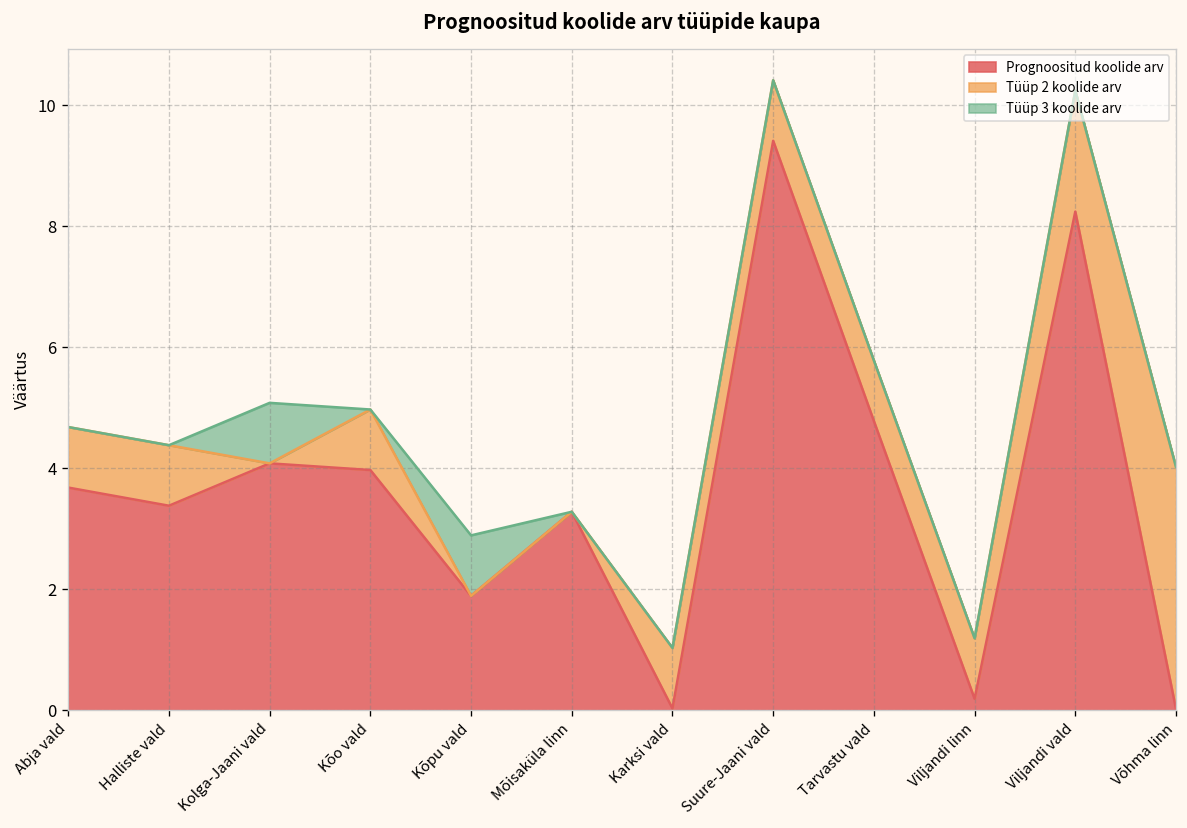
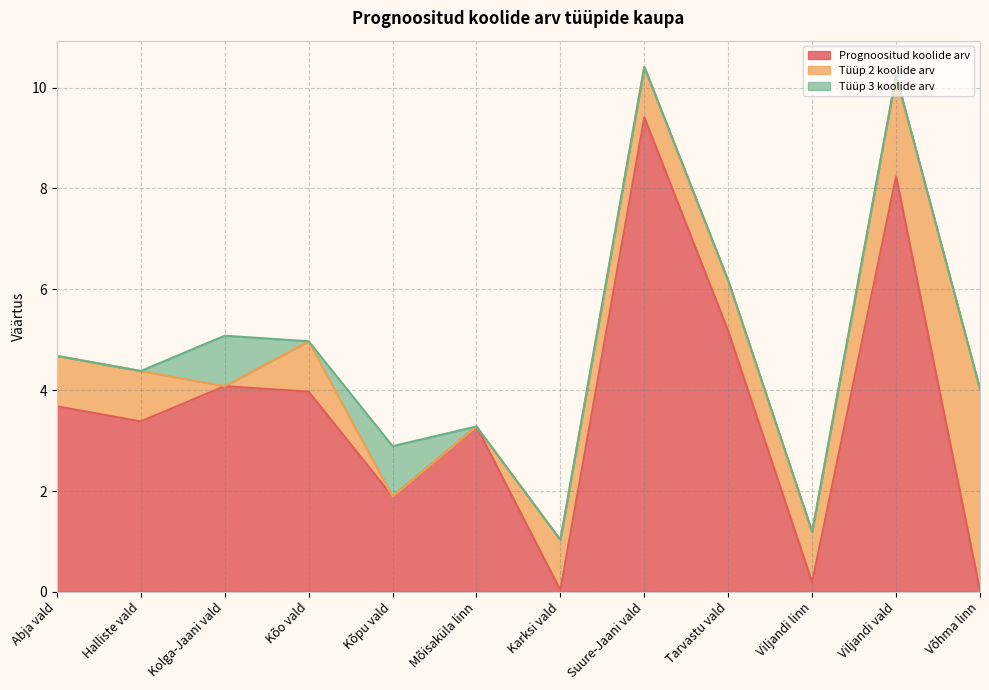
  {
    "Prognoositud koolide arv": {
      "Abja vald": 3.7,
      "Halliste vald": 3.4,
      "Kõo vald": 4.0,
      "Karksi vald": 0.0,
      "Suure-Jaani vald": 9.4,
-     "Tarvastu vald": 4.8,
+     "Tarvastu vald": 5.2,
      "Viljandi linn": 0.2,
      "Viljandi vald": 8.2,
      "Võhma linn": 0.0
    },
    "Tüüp 3 koolide arv": {
      "Kolga-Jaani vald": 1.0,
      "Kõpu vald": 1.0
    }
  }
